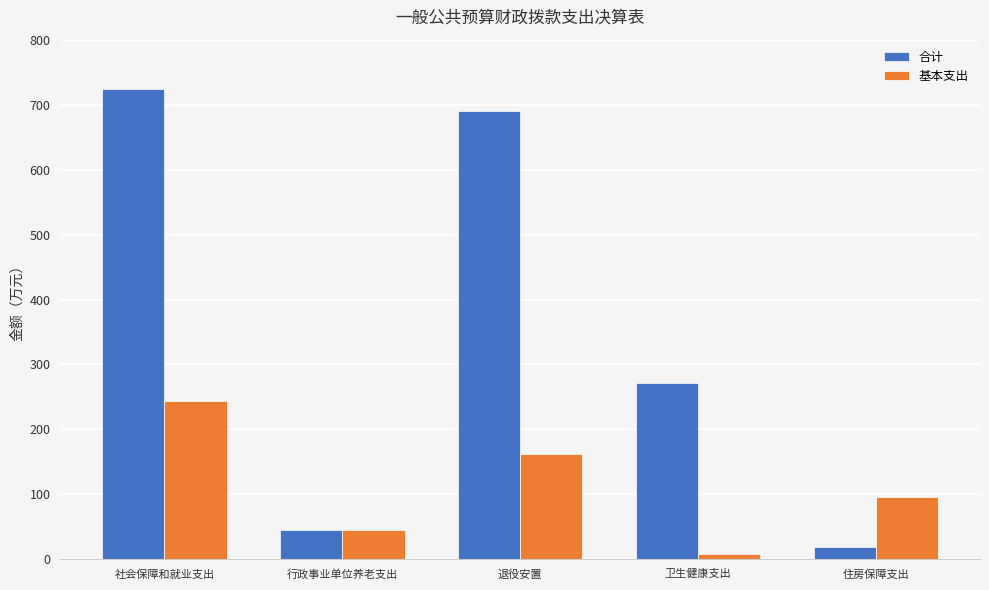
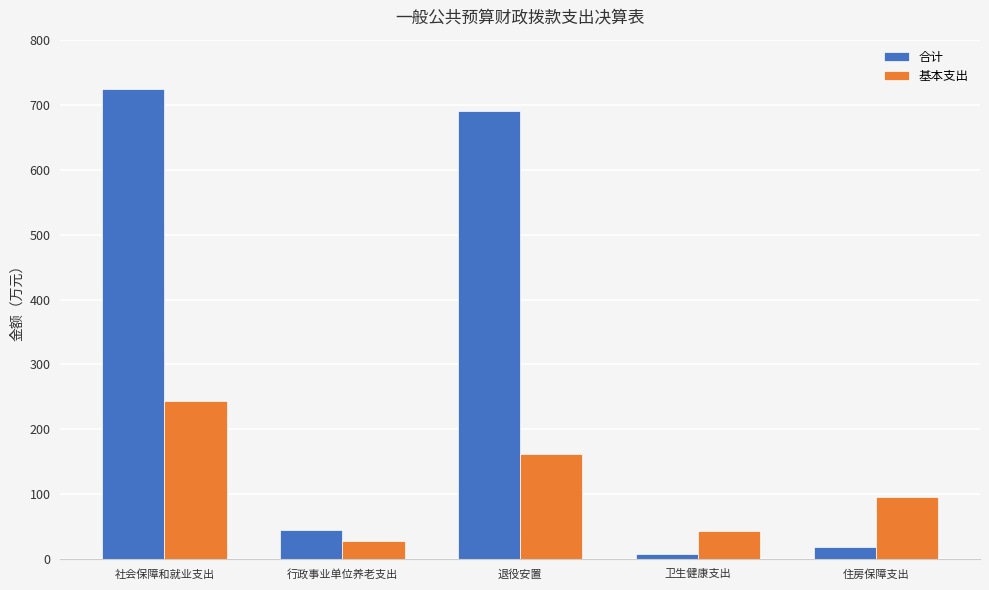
  {
    "合计": {
      "社会保障和就业支出": 720,
      "行政事业单位养老支出": 50,
      "退役安置": 690,
-     "卫生健康支出": 270,
+     "卫生健康支出": 10,
      "住房保障支出": 20
    },
    "基本支出": {
      "社会保障和就业支出": 240,
-     "行政事业单位养老支出": 50,
+     "行政事业单位养老支出": 30,
      "退役安置": 160,
-     "卫生健康支出": 10,
+     "卫生健康支出": 40,
      "住房保障支出": 100
    }
  }
